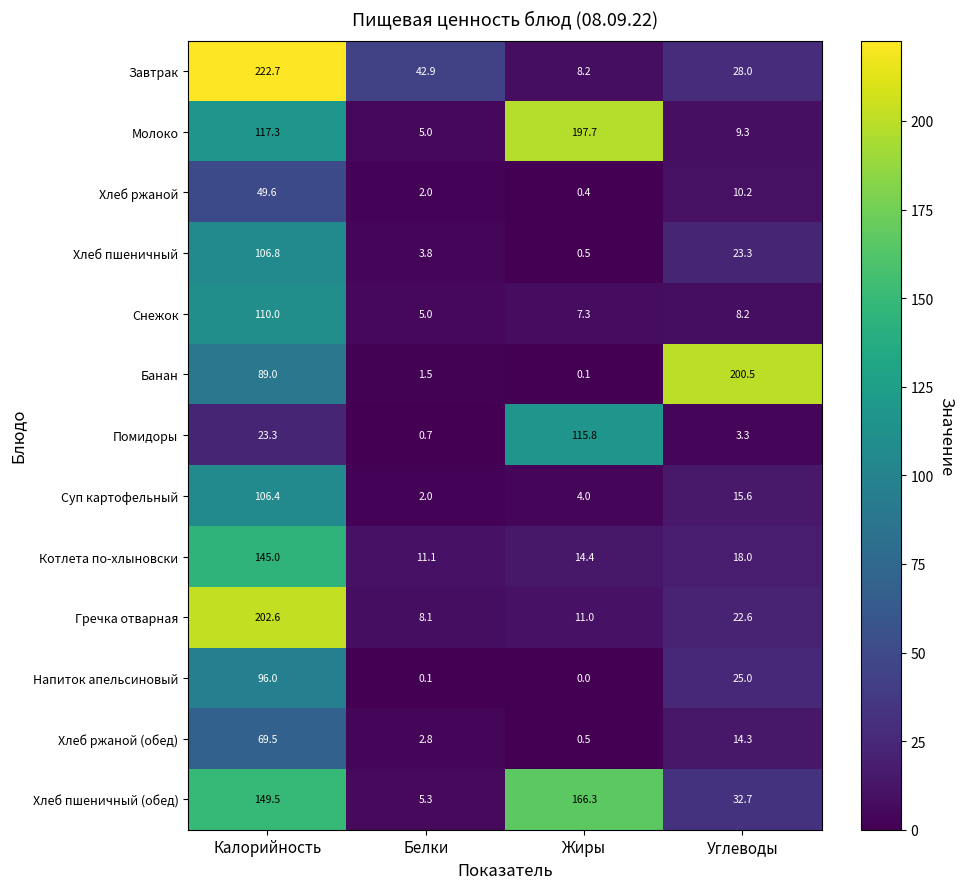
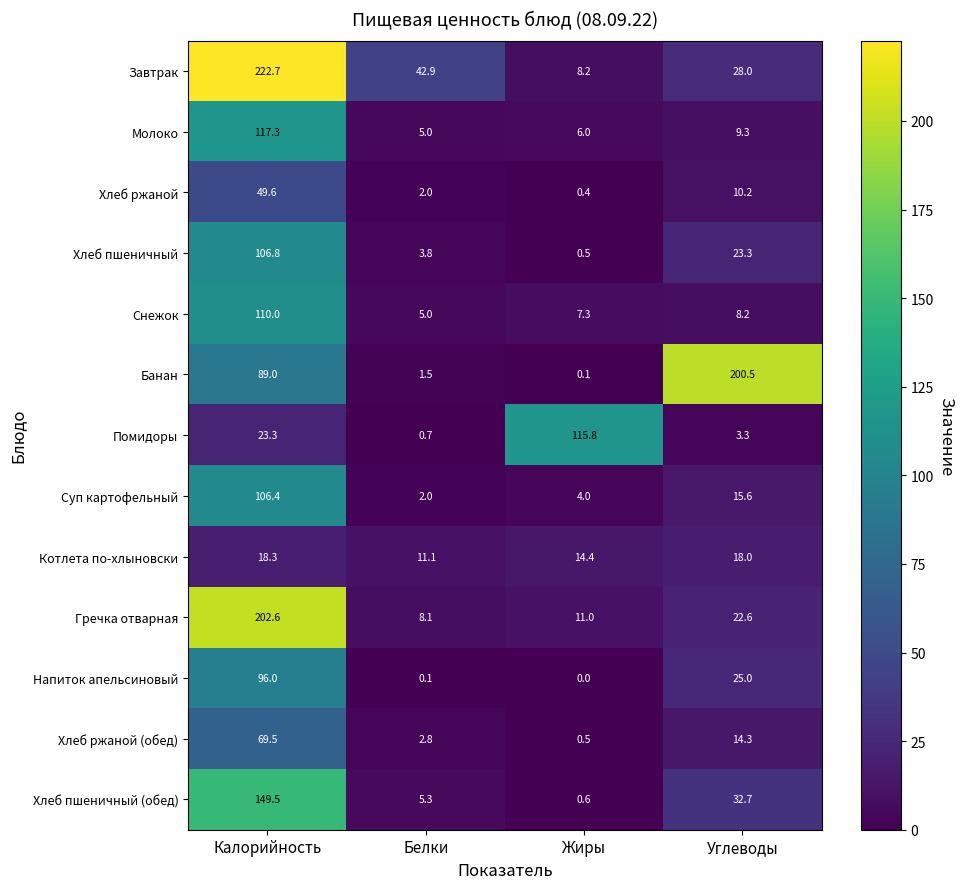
  {
    "Завтрак": {
      "Калорийность": 222.7,
      "Белки": 42.9,
      "Жиры": 8.2,
      "Углеводы": 28.0
    },
    "Молоко": {
      "Калорийность": 117.3,
      "Белки": 5.0,
-     "Жиры": 197.7,
+     "Жиры": 6.0,
      "Углеводы": 9.3
    },
    "Хлеб ржаной": {
      "Калорийность": 49.6,
      "Белки": 2.0,
      "Жиры": 0.4,
      "Углеводы": 10.2
    },
    "Хлеб пшеничный": {
      "Калорийность": 106.8,
      "Белки": 3.8,
      "Жиры": 0.5,
      "Углеводы": 23.3
    },
    "Снежок": {
      "Калорийность": 110.0,
      "Белки": 5.0,
      "Жиры": 7.3,
      "Углеводы": 8.2
    },
    "Банан": {
      "Калорийность": 89.0,
      "Белки": 1.5,
      "Жиры": 0.1,
      "Углеводы": 200.5
    },
    "Помидоры": {
      "Калорийность": 23.3,
      "Белки": 0.7,
      "Жиры": 115.8,
      "Углеводы": 3.3
    },
    "Суп картофельный": {
      "Калорийность": 106.4,
      "Белки": 2.0,
      "Жиры": 4.0,
      "Углеводы": 15.6
    },
    "Котлета по-хлыновски": {
-     "Калорийность": 145.0,
+     "Калорийность": 18.3,
      "Белки": 11.1,
      "Жиры": 14.4,
      "Углеводы": 18.0
    },
    "Гречка отварная": {
      "Калорийность": 202.6,
      "Белки": 8.1,
      "Жиры": 11.0,
      "Углеводы": 22.6
    },
    "Напиток апельсиновый": {
      "Калорийность": 96.0,
      "Белки": 0.1,
      "Жиры": 0.0,
      "Углеводы": 25.0
    },
    "Хлеб ржаной (обед)": {
      "Калорийность": 69.5,
      "Белки": 2.8,
      "Жиры": 0.5,
      "Углеводы": 14.3
    },
    "Хлеб пшеничный (обед)": {
      "Калорийность": 149.5,
      "Белки": 5.3,
-     "Жиры": 166.3,
+     "Жиры": 0.6,
      "Углеводы": 32.7
    }
  }
